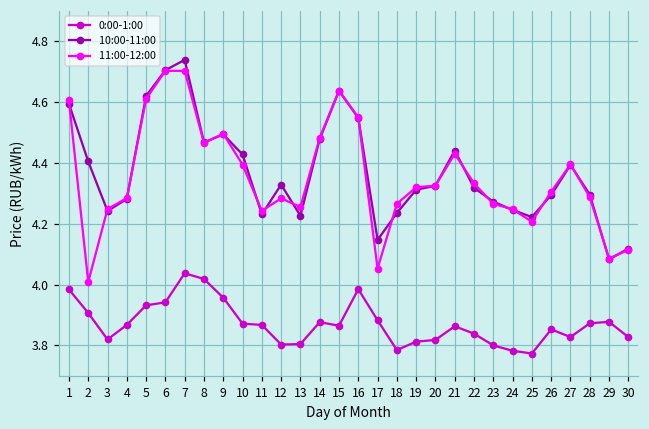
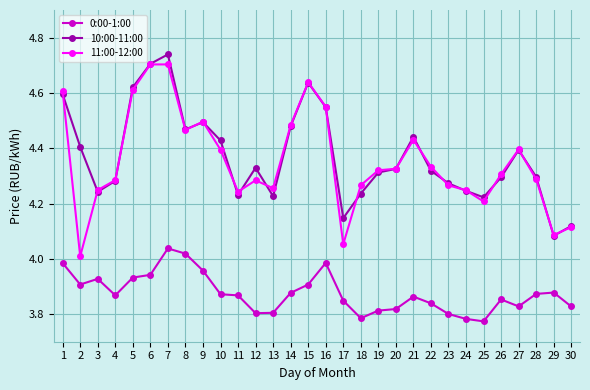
  {
    "0:00-1:00": {
      "1": 3.98,
      "2": 3.91,
-     "3": 3.82,
+     "3": 3.93,
      "4": 3.87,
      "5": 3.93,
      "6": 3.94,
      "7": 4.04,
      "8": 4.02,
      "9": 3.96,
      "10": 3.87,
      "11": 3.87,
      "12": 3.80,
      "13": 3.80,
      "14": 3.88,
-     "15": 3.87,
+     "15": 3.91,
      "16": 3.99,
-     "17": 3.88,
+     "17": 3.85,
      "18": 3.79,
      "19": 3.81,
      "20": 3.82,
      "21": 3.86,
      "22": 3.84,
      "23": 3.80,
      "24": 3.78,
      "25": 3.77,
      "26": 3.85,
      "27": 3.83,
      "28": 3.87,
      "29": 3.88,
      "30": 3.83
    },
    "10:00-11:00": {
      "1": 4.60,
      "2": 4.41,
      "5": 4.62,
      "7": 4.74,
      "10": 4.43,
      "11": 4.23,
      "12": 4.33,
      "13": 4.23,
      "17": 4.15,
      "18": 4.24,
      "21": 4.44,
      "22": 4.32,
      "25": 4.22,
      "26": 4.29
    },
    "11:00-12:00": {
      "1": 4.61,
      "2": 4.01,
      "5": 4.61,
      "7": 4.70,
      "10": 4.39,
      "11": 4.24,
      "12": 4.28,
      "13": 4.26,
      "17": 4.05,
      "18": 4.27,
      "21": 4.43,
      "22": 4.33,
      "25": 4.21,
      "26": 4.31
    }
  }
